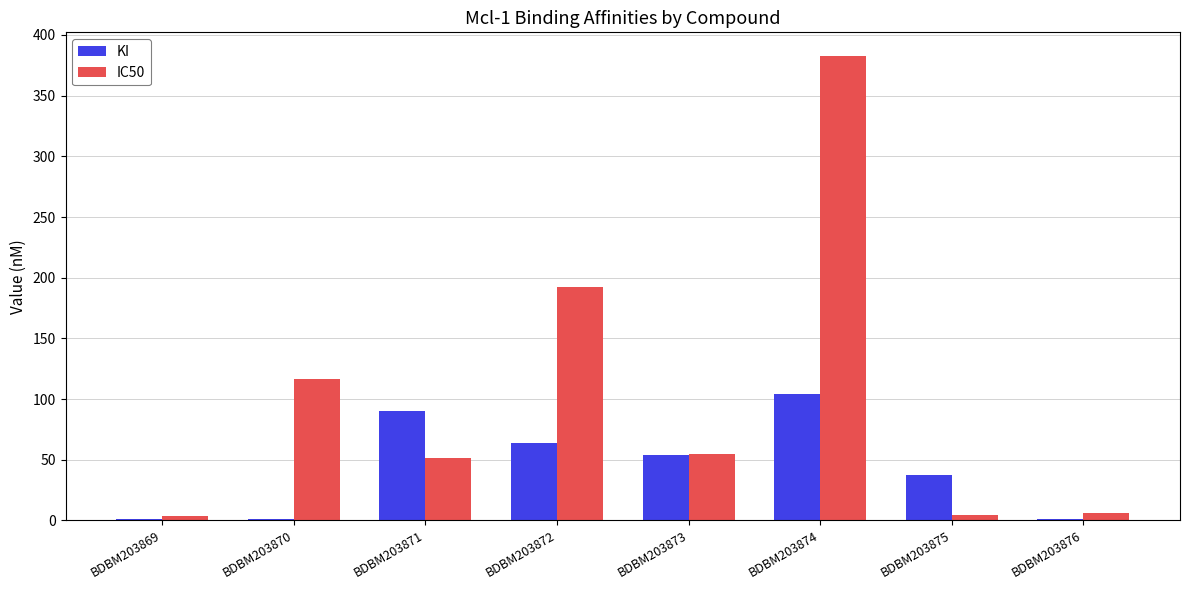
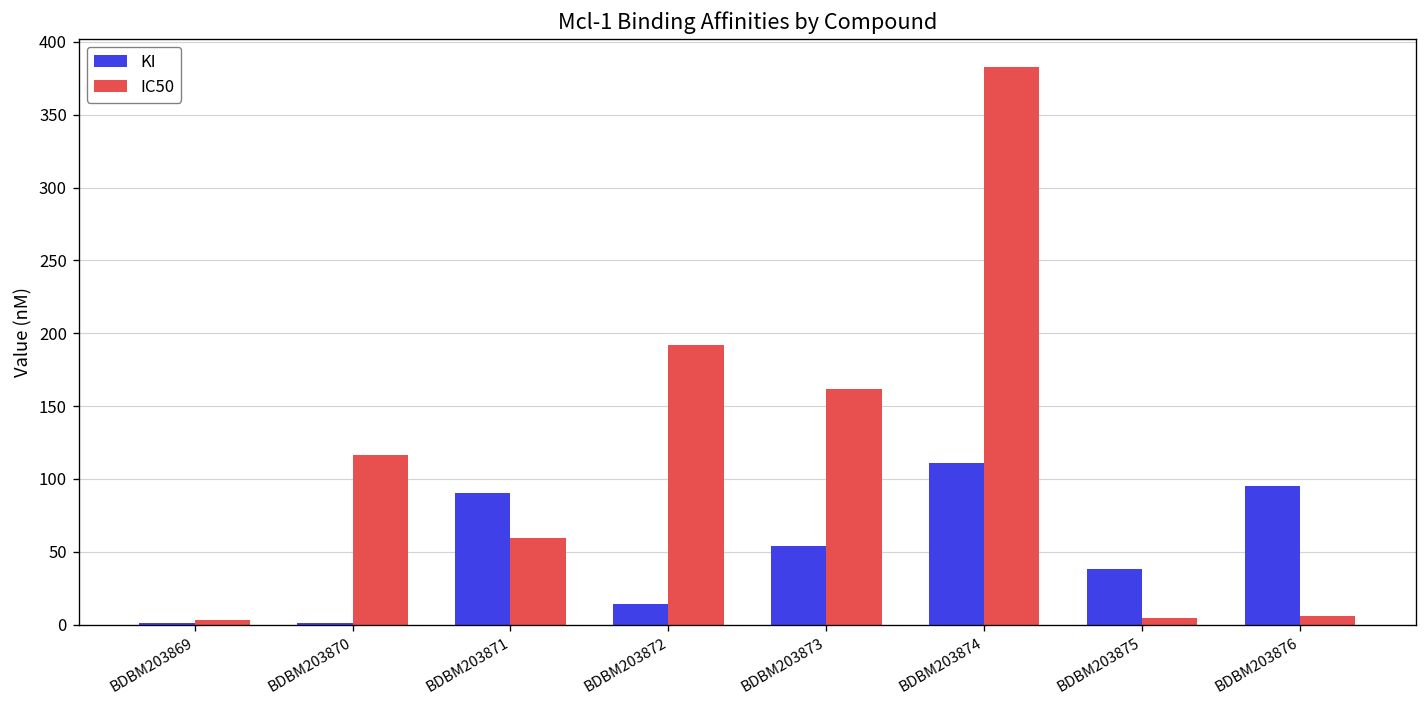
  {
    "KI": {
      "BDBM203871": 90,
-     "BDBM203872": 64,
+     "BDBM203872": 14,
      "BDBM203873": 54,
-     "BDBM203874": 104,
+     "BDBM203874": 111,
      "BDBM203875": 38,
-     "BDBM203876": 2
+     "BDBM203876": 95
    },
    "IC50": {
      "BDBM203869": 3,
      "BDBM203870": 117,
-     "BDBM203871": 52,
+     "BDBM203871": 60,
      "BDBM203872": 192,
-     "BDBM203873": 55,
+     "BDBM203873": 162,
      "BDBM203874": 383,
      "BDBM203875": 4,
      "BDBM203876": 6
    }
  }
